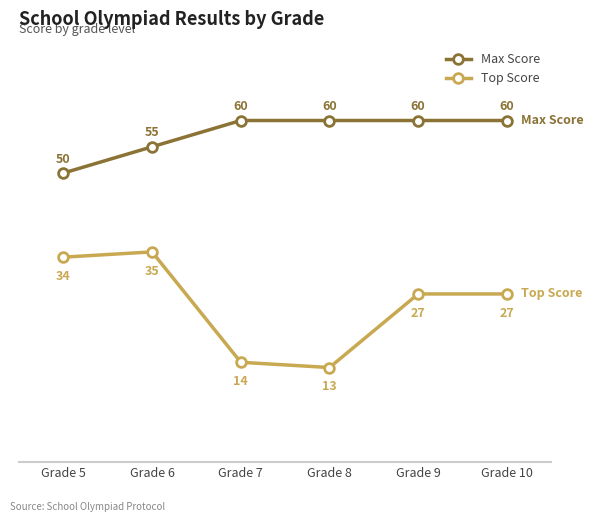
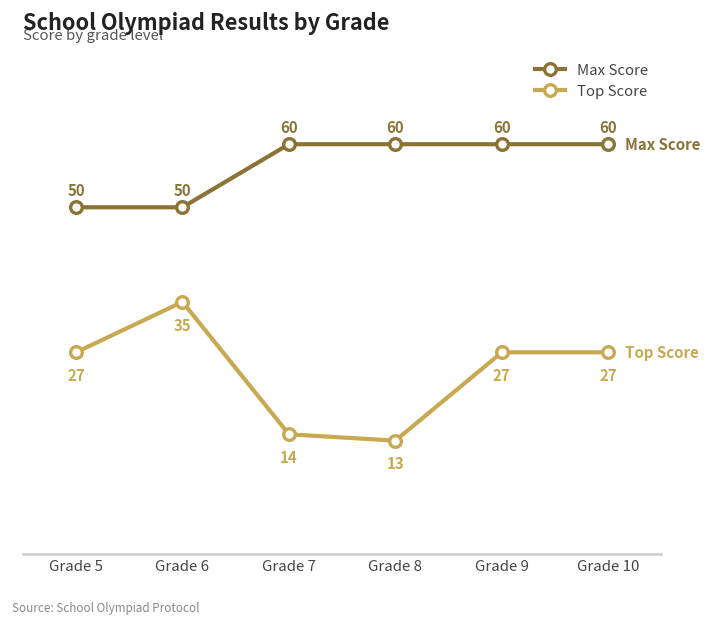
  {
    "Max Score": {
      "Grade 5": 50,
-     "Grade 6": 55,
+     "Grade 6": 50,
      "Grade 7": 60,
      "Grade 8": 60,
      "Grade 9": 60,
      "Grade 10": 60
    },
    "Top Score": {
-     "Grade 5": 34,
+     "Grade 5": 27,
      "Grade 6": 35,
      "Grade 7": 14,
      "Grade 8": 13,
      "Grade 9": 27,
      "Grade 10": 27
    }
  }
